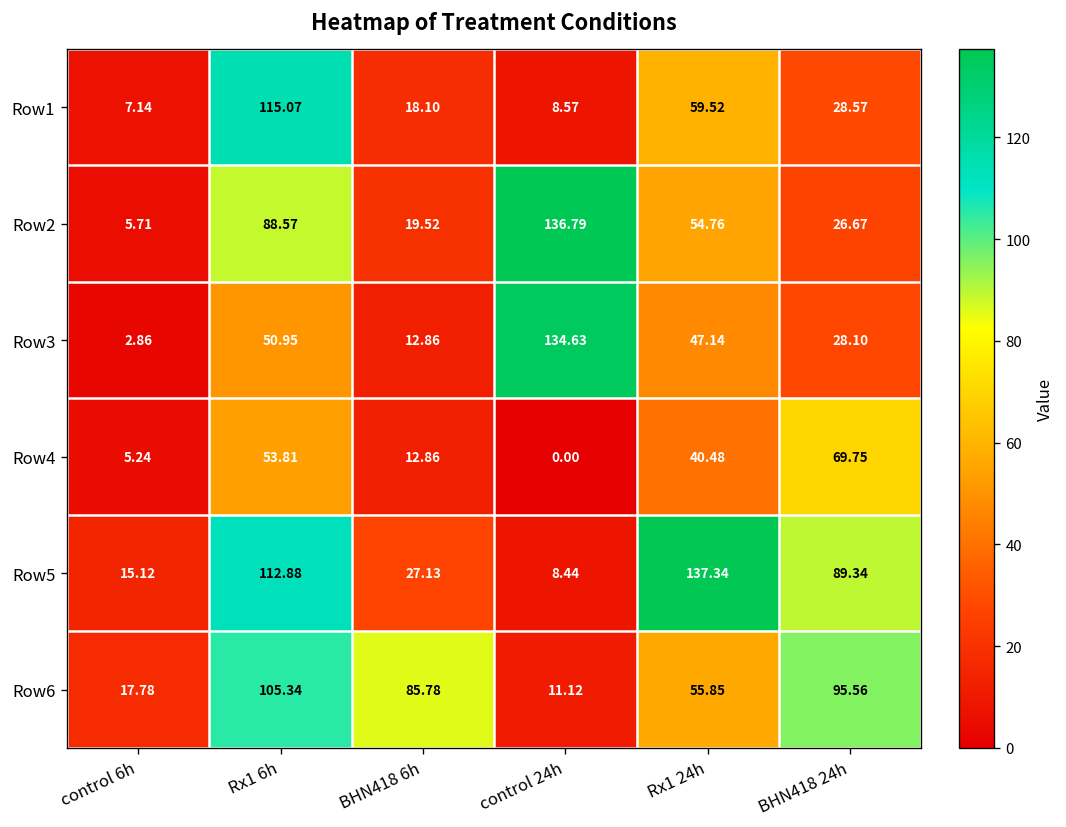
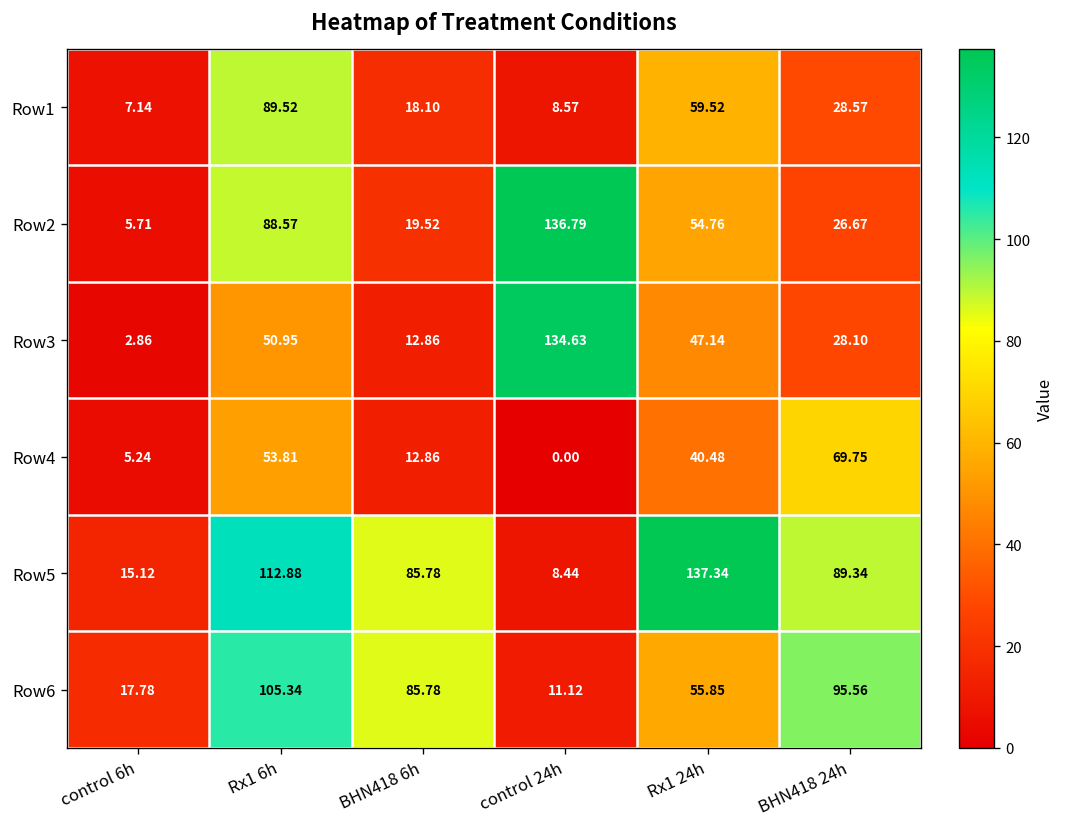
  {
    "Row1": {
      "control 6h": 7.14,
-     "Rx1 6h": 115.07,
+     "Rx1 6h": 89.52,
      "BHN418 6h": 18.10,
      "control 24h": 8.57,
      "Rx1 24h": 59.52,
      "BHN418 24h": 28.57
    },
    "Row2": {
      "control 6h": 5.71,
      "Rx1 6h": 88.57,
      "BHN418 6h": 19.52,
      "control 24h": 136.79,
      "Rx1 24h": 54.76,
      "BHN418 24h": 26.67
    },
    "Row3": {
      "control 6h": 2.86,
      "Rx1 6h": 50.95,
      "BHN418 6h": 12.86,
      "control 24h": 134.63,
      "Rx1 24h": 47.14,
      "BHN418 24h": 28.10
    },
    "Row4": {
      "control 6h": 5.24,
      "Rx1 6h": 53.81,
      "BHN418 6h": 12.86,
      "control 24h": 0.00,
      "Rx1 24h": 40.48,
      "BHN418 24h": 69.75
    },
    "Row5": {
      "control 6h": 15.12,
      "Rx1 6h": 112.88,
-     "BHN418 6h": 27.13,
+     "BHN418 6h": 85.78,
      "control 24h": 8.44,
      "Rx1 24h": 137.34,
      "BHN418 24h": 89.34
    },
    "Row6": {
      "control 6h": 17.78,
      "Rx1 6h": 105.34,
      "BHN418 6h": 85.78,
      "control 24h": 11.12,
      "Rx1 24h": 55.85,
      "BHN418 24h": 95.56
    }
  }
